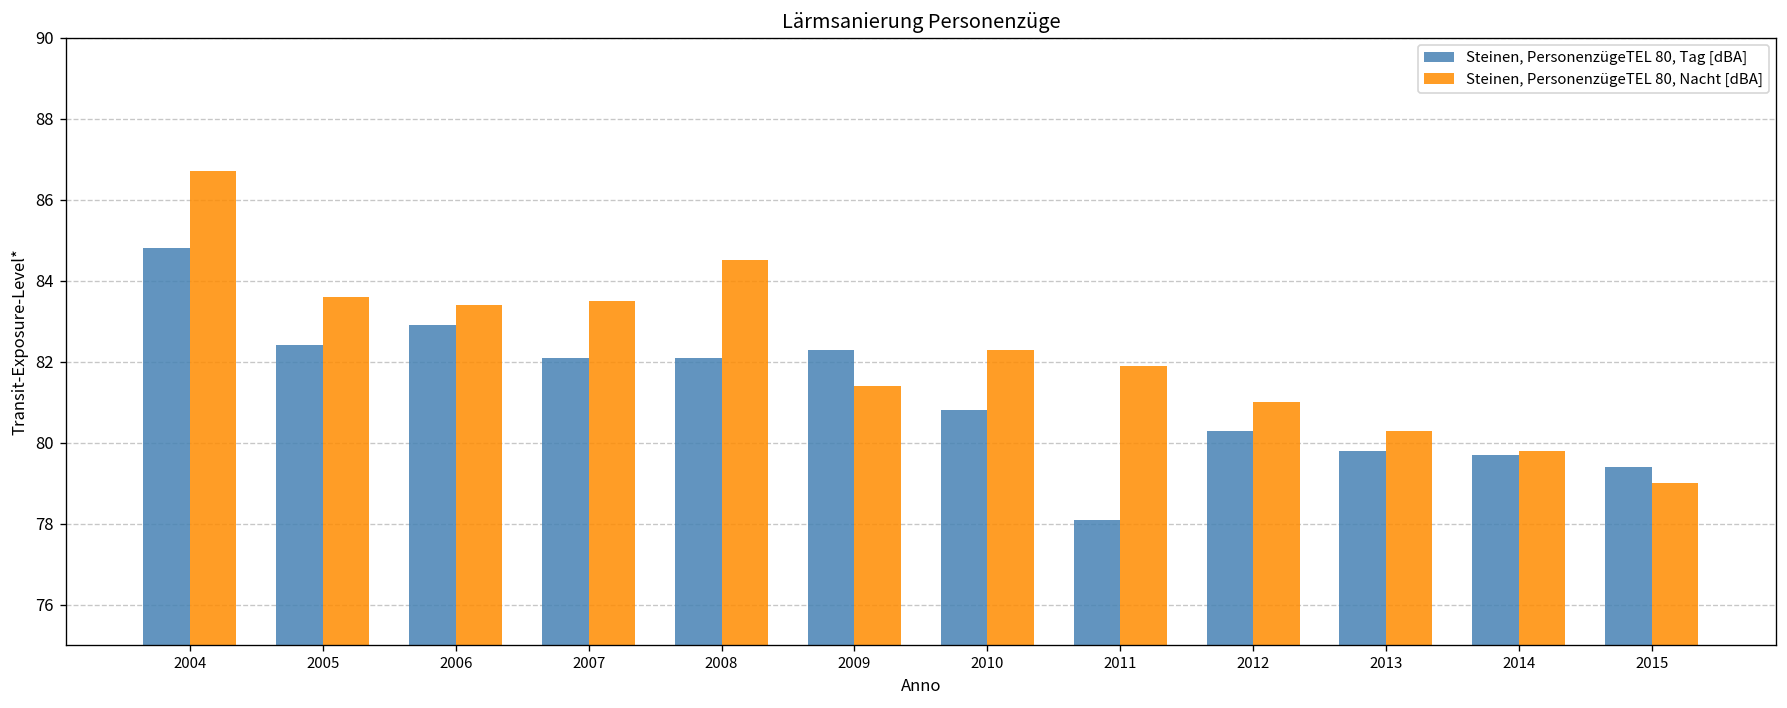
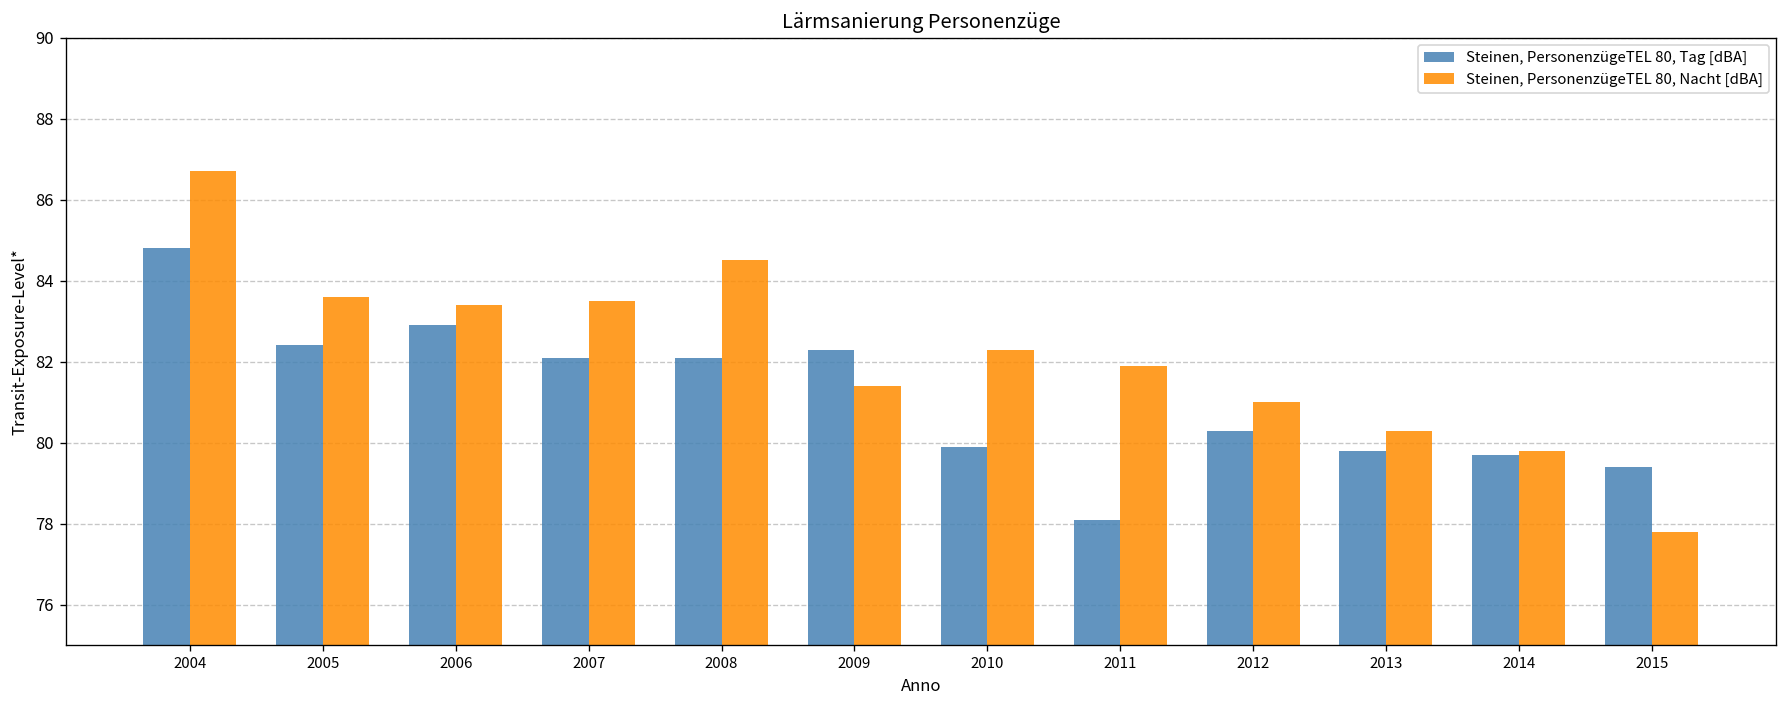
  {
    "Steinen, PersonenzügeTEL 80, Tag [dBA]": {
      "2004": 84.8,
      "2005": 82.4,
      "2006": 82.9,
      "2007": 82.1,
      "2008": 82.1,
      "2009": 82.3,
-     "2010": 80.8,
+     "2010": 79.9,
      "2011": 78.1,
      "2012": 80.3,
      "2013": 79.8,
      "2014": 79.7,
      "2015": 79.4
    },
    "Steinen, PersonenzügeTEL 80, Nacht [dBA]": {
      "2004": 86.7,
      "2005": 83.6,
      "2006": 83.4,
      "2007": 83.5,
      "2008": 84.5,
      "2009": 81.4,
      "2010": 82.3,
      "2011": 81.9,
      "2012": 81.0,
      "2013": 80.3,
      "2014": 79.8,
-     "2015": 79.0
+     "2015": 77.8
    }
  }
